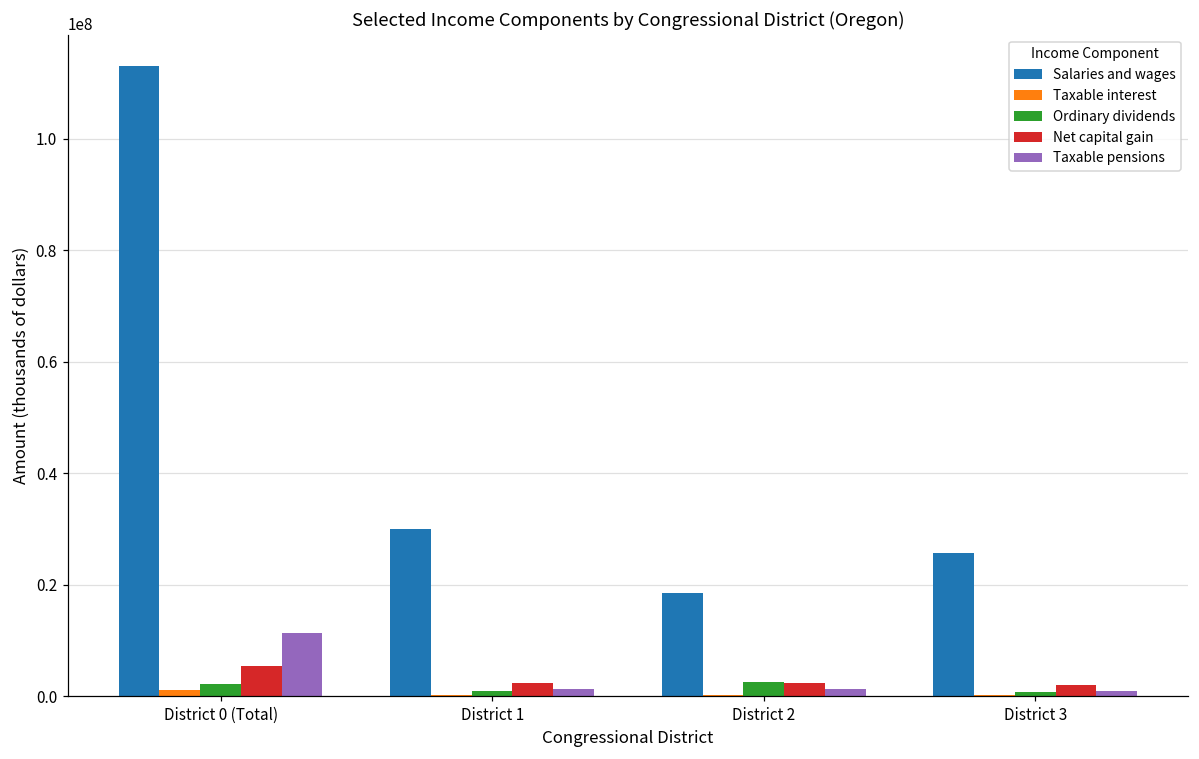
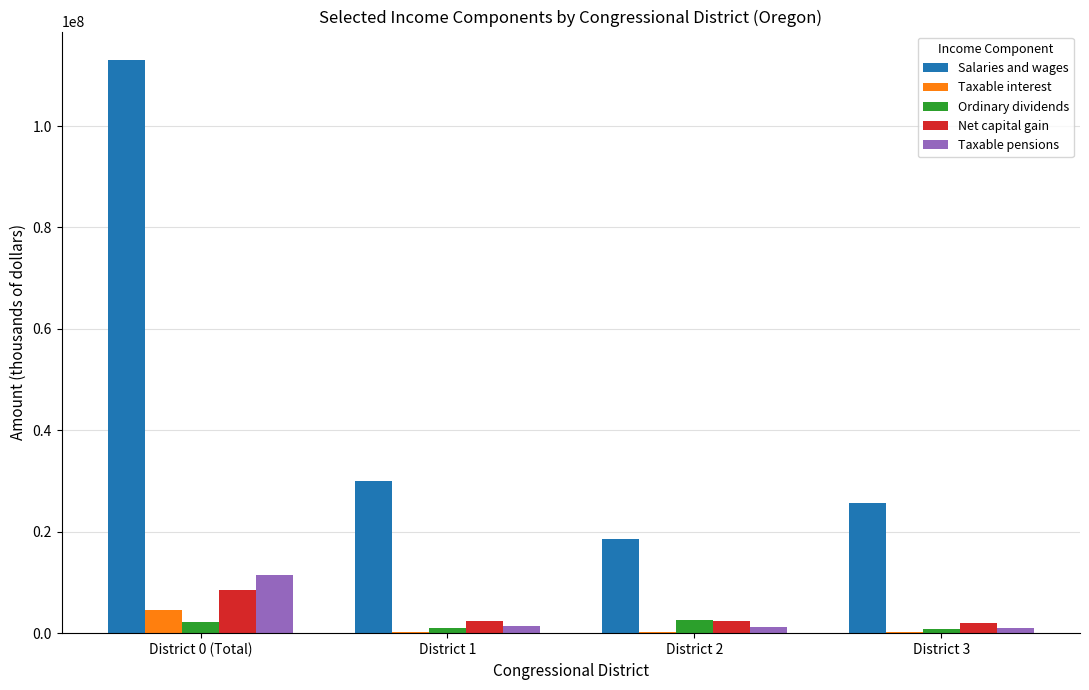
  {
    "Salaries and wages": {
      "District 0 (Total)": 113000000,
      "District 1": 30000000,
      "District 2": 19000000,
      "District 3": 26000000
    },
    "Taxable interest": {
-     "District 0 (Total)": 1000000
+     "District 0 (Total)": 5000000
    },
    "Ordinary dividends": {
      "District 0 (Total)": 2000000,
      "District 1": 1000000,
      "District 2": 3000000,
      "District 3": 1000000
    },
    "Net capital gain": {
-     "District 0 (Total)": 5000000,
+     "District 0 (Total)": 9000000,
      "District 1": 2000000,
      "District 2": 2000000,
      "District 3": 2000000
    },
    "Taxable pensions": {
      "District 0 (Total)": 11000000,
      "District 1": 1000000,
      "District 2": 1000000,
      "District 3": 1000000
    }
  }
